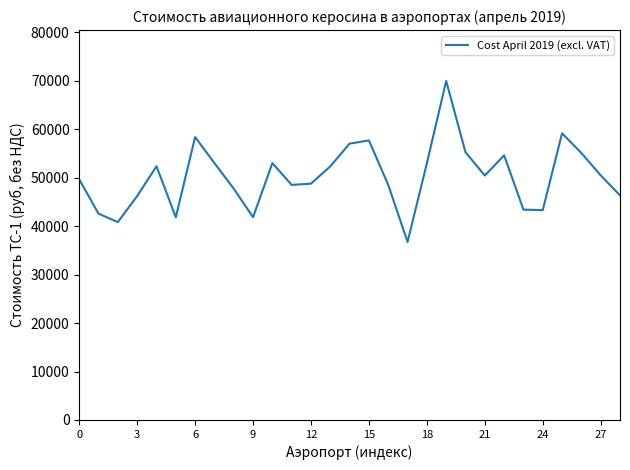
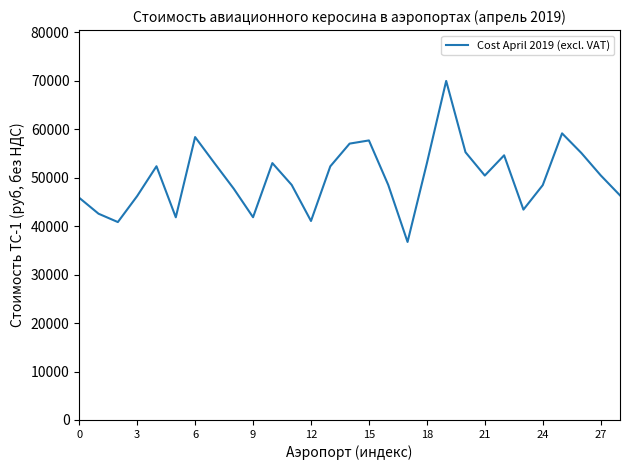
  {
-   "0": 50000,
+   "0": 46000,
    "3": 46000,
    "6": 58000,
    "9": 42000,
-   "12": 49000,
+   "12": 41000,
    "15": 58000,
    "18": 53000,
    "21": 50000,
-   "24": 43000,
+   "24": 48000,
    "27": 50000
  }
